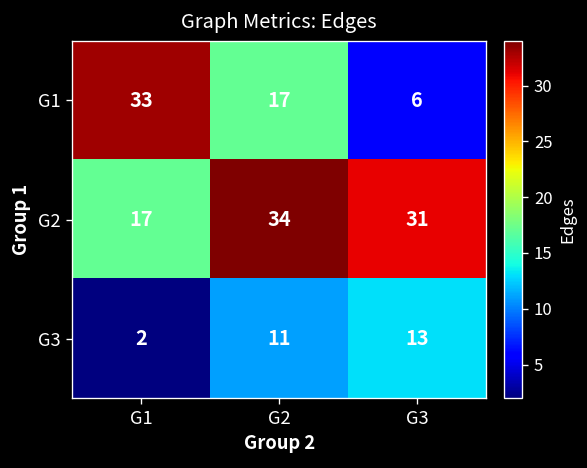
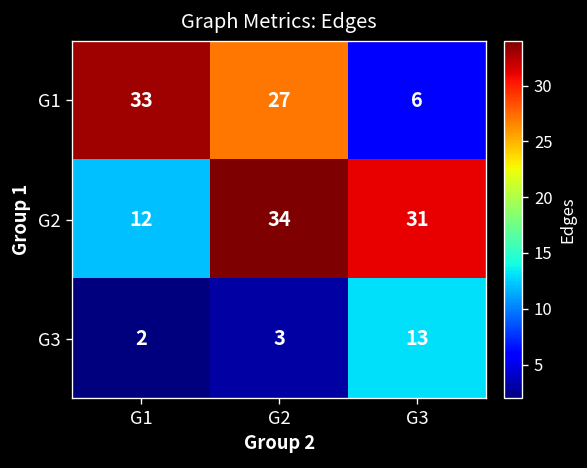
  {
    "G1": {
      "G1": 33,
-     "G2": 17,
+     "G2": 27,
      "G3": 6
    },
    "G2": {
-     "G1": 17,
+     "G1": 12,
      "G2": 34,
      "G3": 31
    },
    "G3": {
      "G1": 2,
-     "G2": 11,
+     "G2": 3,
      "G3": 13
    }
  }
